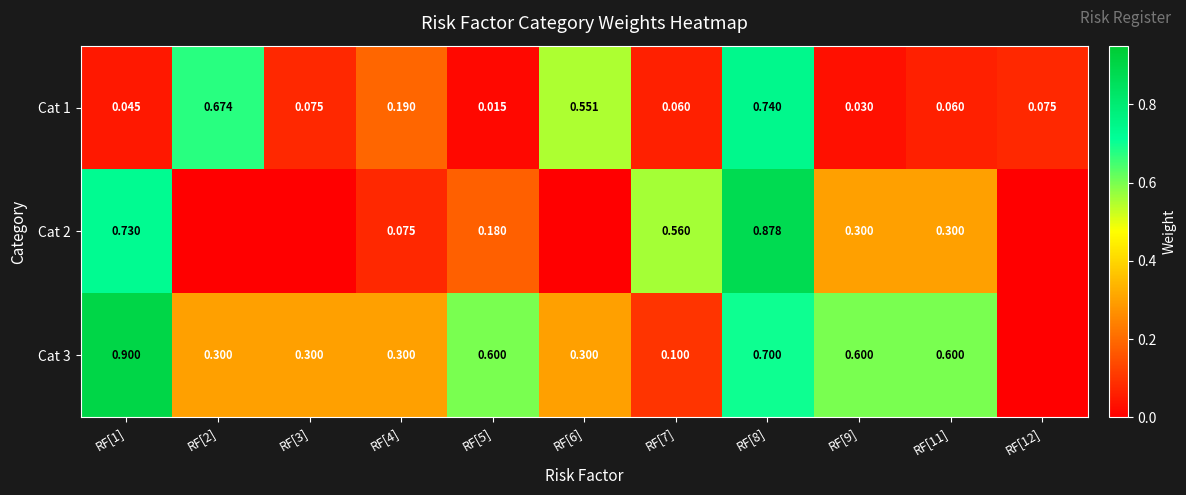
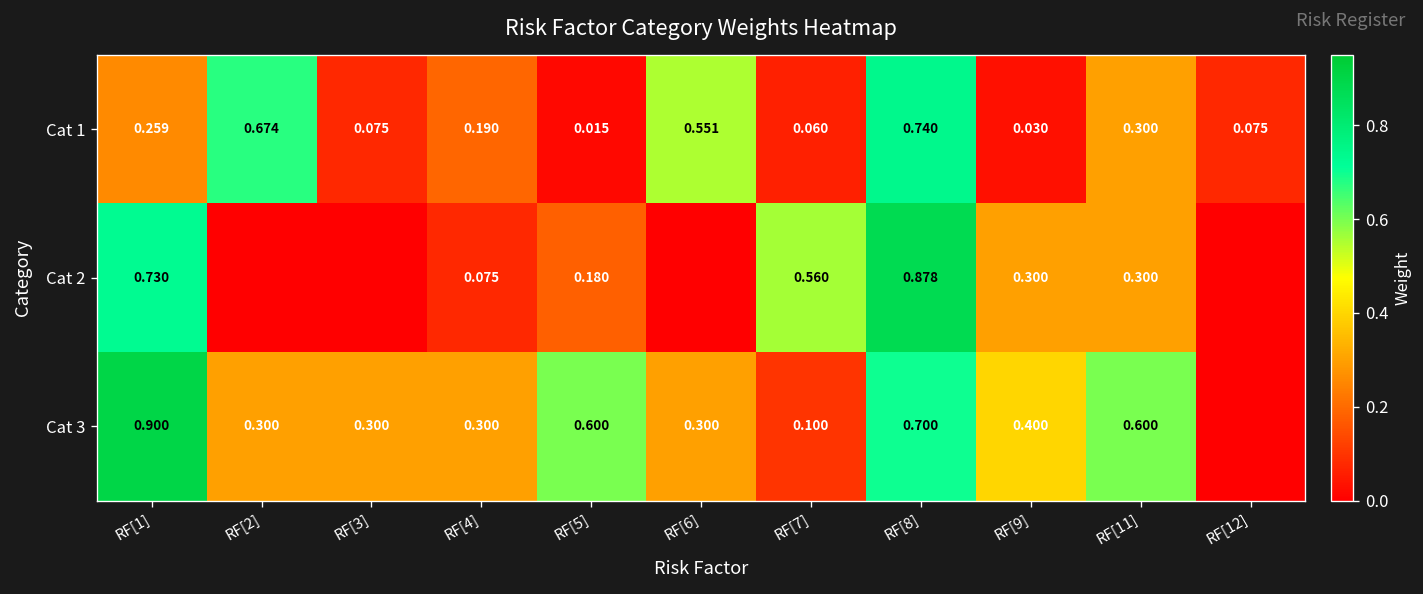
  {
    "Cat 1": {
-     "RF[1]": 0.045,
+     "RF[1]": 0.259,
      "RF[2]": 0.674,
      "RF[3]": 0.075,
      "RF[4]": 0.190,
      "RF[5]": 0.015,
      "RF[6]": 0.551,
      "RF[7]": 0.060,
      "RF[8]": 0.740,
      "RF[9]": 0.030,
-     "RF[11]": 0.060,
+     "RF[11]": 0.300,
      "RF[12]": 0.075
    },
    "Cat 2": {
      "RF[1]": 0.730,
      "RF[4]": 0.075,
      "RF[5]": 0.180,
      "RF[7]": 0.560,
      "RF[8]": 0.878,
      "RF[9]": 0.300,
      "RF[11]": 0.300
    },
    "Cat 3": {
      "RF[1]": 0.900,
      "RF[2]": 0.300,
      "RF[3]": 0.300,
      "RF[4]": 0.300,
      "RF[5]": 0.600,
      "RF[6]": 0.300,
      "RF[7]": 0.100,
      "RF[8]": 0.700,
-     "RF[9]": 0.600,
+     "RF[9]": 0.400,
      "RF[11]": 0.600
    }
  }
